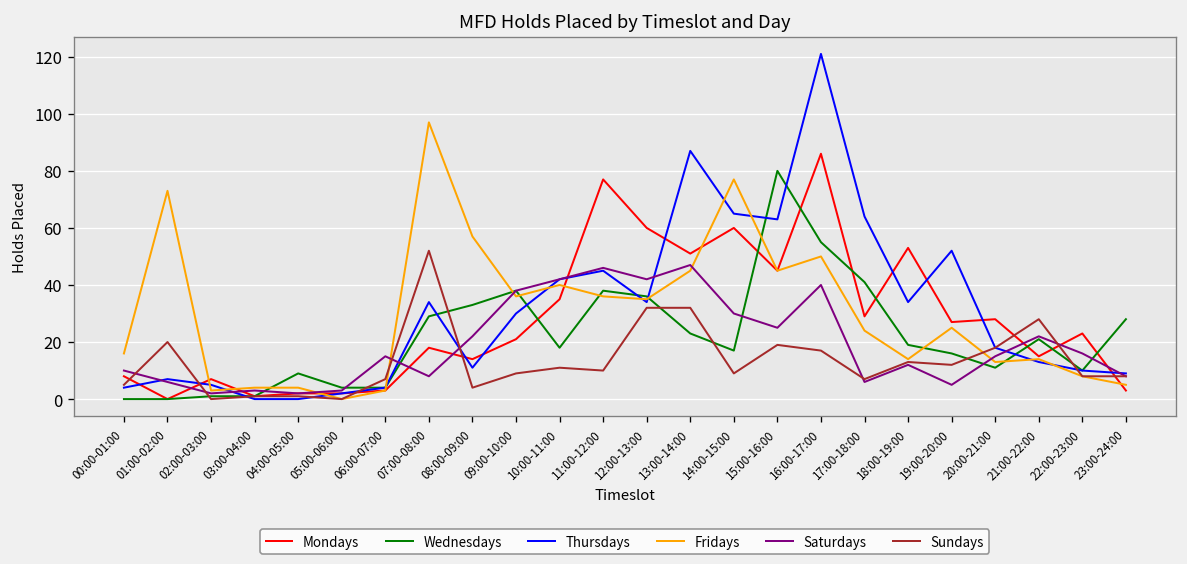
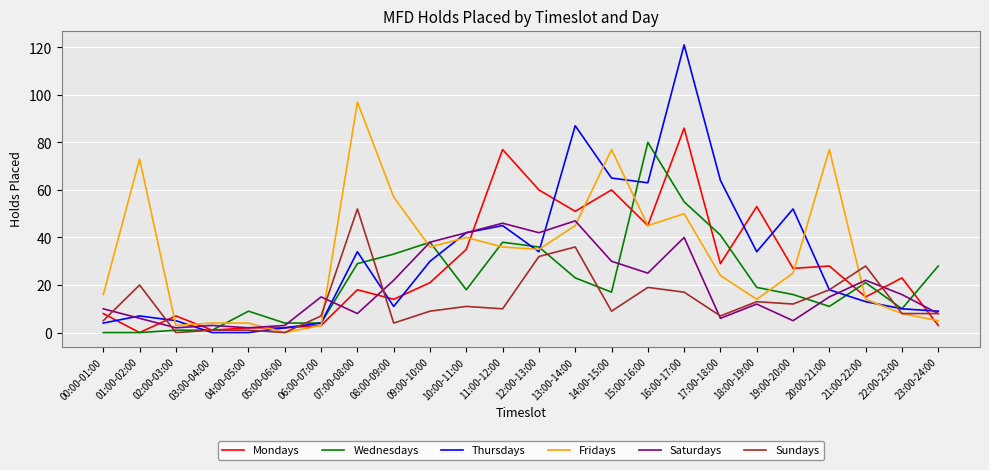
  {
    "Mondays": {
      "00:00-01:00": 8,
      "02:00-03:00": 7,
      "07:00-08:00": 18,
      "08:00-09:00": 14,
      "09:00-10:00": 21,
      "10:00-11:00": 35,
      "11:00-12:00": 77,
      "12:00-13:00": 60,
      "13:00-14:00": 51,
      "14:00-15:00": 60,
      "16:00-17:00": 86,
      "17:00-18:00": 29,
      "18:00-19:00": 53,
      "19:00-20:00": 27,
      "20:00-21:00": 28,
      "22:00-23:00": 23,
      "23:00-24:00": 3
    },
    "Wednesdays": {
      "00:00-01:00": 0,
      "04:00-05:00": 9,
      "07:00-08:00": 29,
      "08:00-09:00": 33,
      "10:00-11:00": 18,
      "11:00-12:00": 38,
      "13:00-14:00": 23,
      "14:00-15:00": 17,
      "15:00-16:00": 80,
      "16:00-17:00": 55,
      "17:00-18:00": 41,
      "18:00-19:00": 19,
      "19:00-20:00": 16,
      "20:00-21:00": 11,
      "23:00-24:00": 28
    },
    "Thursdays": {
      "02:00-03:00": 5,
      "07:00-08:00": 34,
      "08:00-09:00": 11,
      "09:00-10:00": 30,
      "13:00-14:00": 87,
      "14:00-15:00": 65,
      "15:00-16:00": 63,
      "16:00-17:00": 121,
      "17:00-18:00": 64,
      "18:00-19:00": 34,
      "19:00-20:00": 52
    },
    "Fridays": {
      "00:00-01:00": 16,
      "01:00-02:00": 73,
      "04:00-05:00": 4,
      "07:00-08:00": 97,
      "08:00-09:00": 57,
      "09:00-10:00": 36,
      "10:00-11:00": 40,
      "11:00-12:00": 36,
      "13:00-14:00": 45,
      "14:00-15:00": 77,
      "16:00-17:00": 50,
      "17:00-18:00": 24,
      "19:00-20:00": 25,
-     "20:00-21:00": 13,
+     "20:00-21:00": 77,
      "23:00-24:00": 5
    },
    "Saturdays": {
      "00:00-01:00": 10,
      "06:00-07:00": 15,
      "07:00-08:00": 8,
      "08:00-09:00": 22,
      "12:00-13:00": 42,
      "13:00-14:00": 47,
      "14:00-15:00": 30,
      "15:00-16:00": 25,
      "16:00-17:00": 40,
      "19:00-20:00": 5,
      "20:00-21:00": 15,
      "22:00-23:00": 16
    },
    "Sundays": {
      "01:00-02:00": 20,
      "06:00-07:00": 7,
      "07:00-08:00": 52,
      "08:00-09:00": 4,
      "09:00-10:00": 9,
      "10:00-11:00": 11,
      "11:00-12:00": 10,
      "12:00-13:00": 32,
-     "13:00-14:00": 32,
+     "13:00-14:00": 36,
      "14:00-15:00": 9,
      "15:00-16:00": 19,
      "16:00-17:00": 17,
      "19:00-20:00": 12,
      "21:00-22:00": 28
    }
  }
